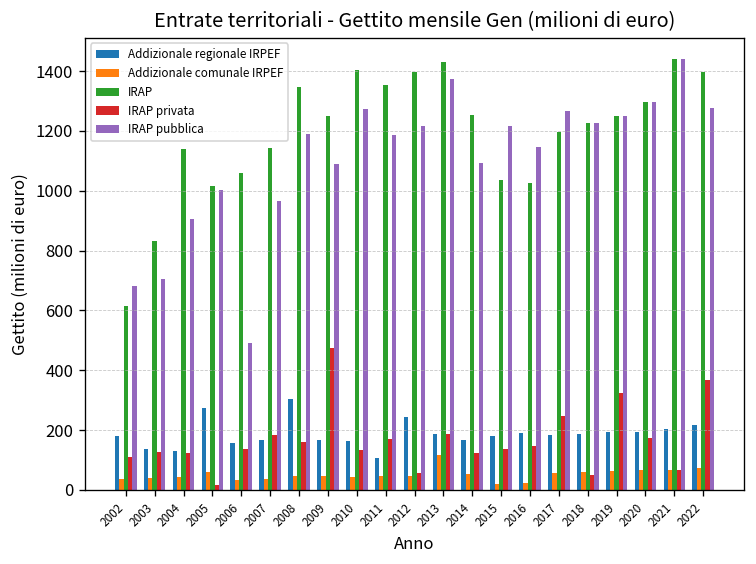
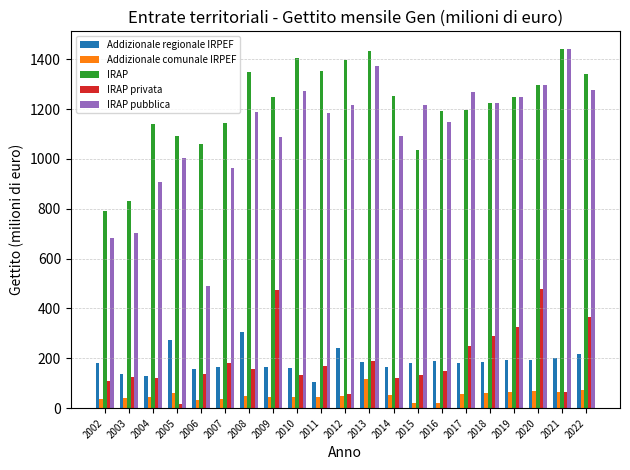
  {
    "Addizionale regionale IRPEF": {
      "2002": 180,
      "2003": 140,
      "2004": 130,
      "2005": 270,
      "2006": 160,
      "2007": 170,
      "2008": 310,
      "2009": 170,
      "2010": 160,
      "2011": 110,
      "2012": 240,
      "2013": 190,
      "2014": 170,
      "2015": 180,
      "2016": 190,
      "2017": 180,
      "2018": 190,
      "2019": 190,
      "2020": 190,
      "2021": 200,
      "2022": 220
    },
    "Addizionale comunale IRPEF": {
      "2002": 40,
      "2003": 40,
      "2004": 40,
      "2005": 60,
      "2006": 30,
      "2007": 40,
      "2008": 50,
      "2009": 50,
      "2010": 40,
      "2011": 50,
      "2012": 50,
      "2013": 120,
      "2014": 50,
      "2015": 20,
      "2016": 20,
      "2017": 60,
      "2018": 60,
      "2019": 60,
      "2020": 70,
      "2021": 70,
      "2022": 70
    },
    "IRAP": {
-     "2002": 610,
+     "2002": 790,
      "2003": 830,
      "2004": 1140,
-     "2005": 1020,
+     "2005": 1090,
      "2006": 1060,
      "2007": 1140,
      "2008": 1350,
      "2009": 1250,
      "2010": 1400,
      "2011": 1350,
      "2012": 1400,
      "2013": 1430,
      "2014": 1250,
      "2015": 1040,
-     "2016": 1030,
+     "2016": 1190,
      "2017": 1200,
      "2018": 1230,
      "2019": 1250,
      "2020": 1300,
      "2021": 1440,
-     "2022": 1400
+     "2022": 1340
    },
    "IRAP privata": {
      "2002": 110,
      "2003": 130,
      "2004": 120,
      "2005": 20,
      "2006": 140,
      "2007": 180,
      "2008": 160,
      "2009": 470,
      "2010": 130,
      "2011": 170,
      "2012": 60,
      "2013": 190,
      "2014": 120,
      "2015": 140,
      "2016": 150,
      "2017": 250,
-     "2018": 50,
+     "2018": 290,
      "2019": 330,
-     "2020": 170,
+     "2020": 480,
      "2021": 70,
      "2022": 370
    },
    "IRAP pubblica": {
      "2002": 680,
      "2003": 700,
      "2004": 910,
      "2005": 1000,
      "2006": 490,
      "2007": 960,
      "2008": 1190,
      "2009": 1090,
      "2010": 1270,
      "2011": 1190,
      "2012": 1220,
      "2013": 1370,
      "2014": 1090,
      "2015": 1220,
      "2016": 1150,
      "2017": 1270,
      "2018": 1230,
      "2019": 1250,
      "2020": 1300,
      "2021": 1440,
      "2022": 1280
    }
  }
